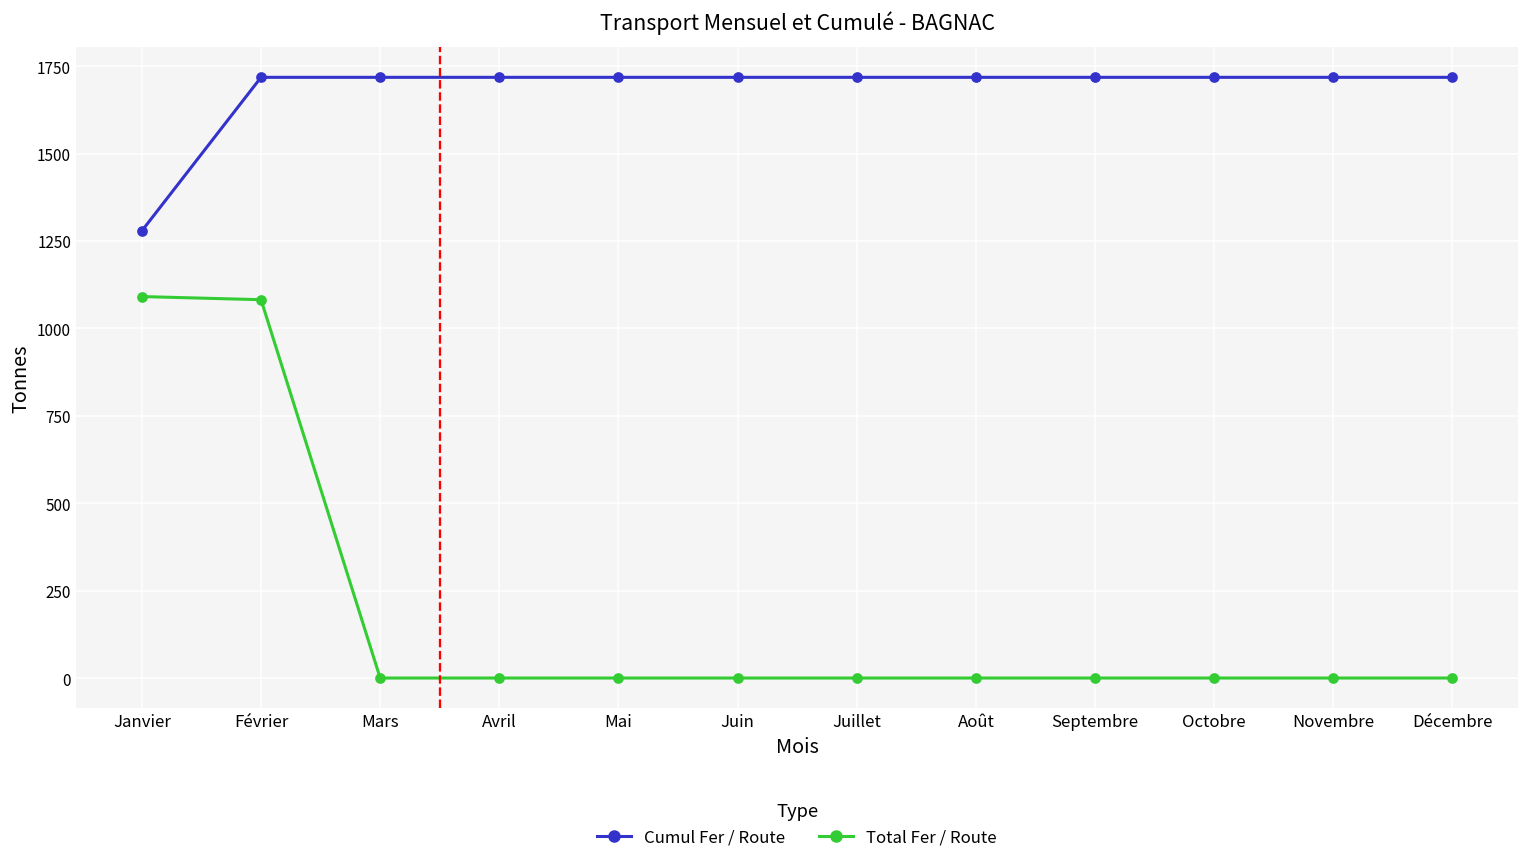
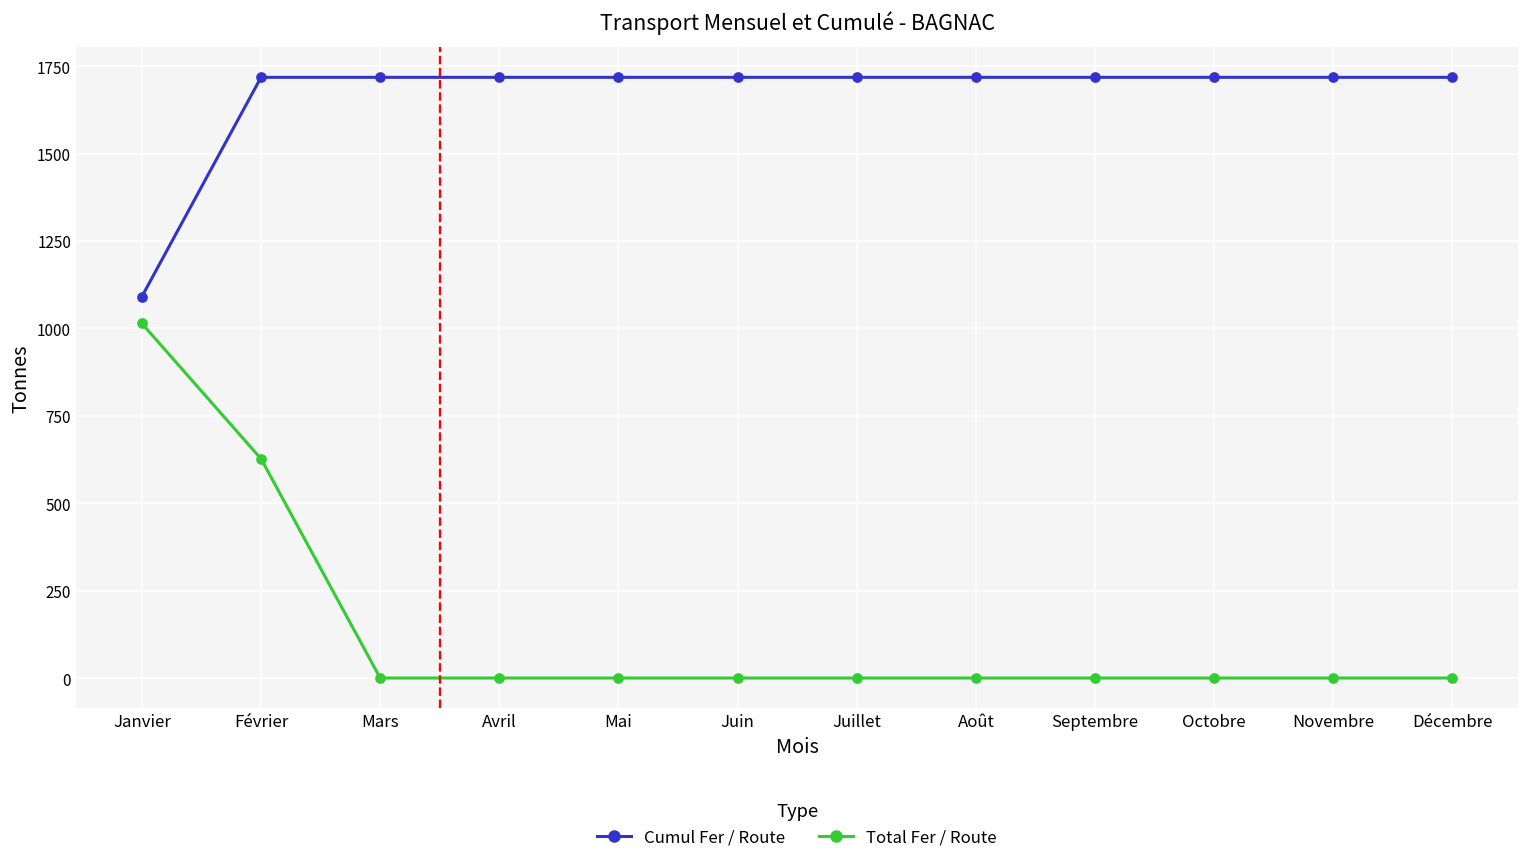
  {
    "Cumul Fer / Route": {
-     "Janvier": 1280,
+     "Janvier": 1090,
      "Février": 1720,
      "Mars": 1720,
      "Avril": 1720,
      "Mai": 1720,
      "Juin": 1720,
      "Juillet": 1720,
      "Août": 1720,
      "Septembre": 1720,
      "Octobre": 1720,
      "Novembre": 1720,
      "Décembre": 1720
    },
    "Total Fer / Route": {
-     "Janvier": 1090,
-     "Février": 1080,
+     "Janvier": 1010,
+     "Février": 630,
      "Mars": 0,
      "Avril": 0,
      "Mai": 0,
      "Juin": 0,
      "Juillet": 0,
      "Août": 0,
      "Septembre": 0,
      "Octobre": 0,
      "Novembre": 0,
      "Décembre": 0
    }
  }
